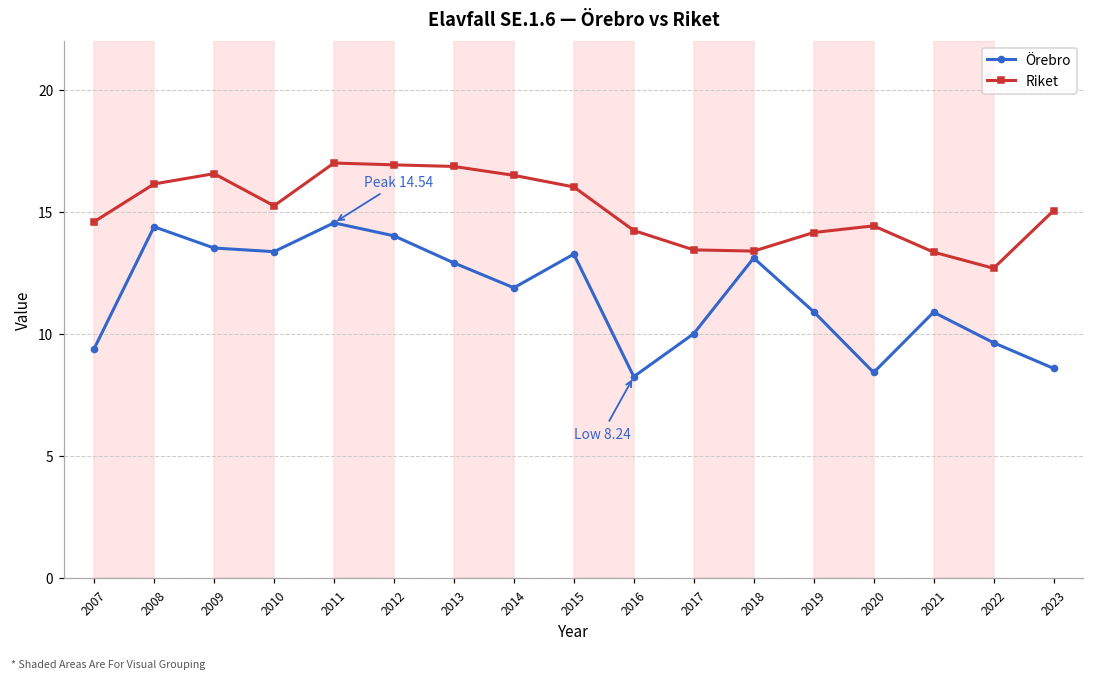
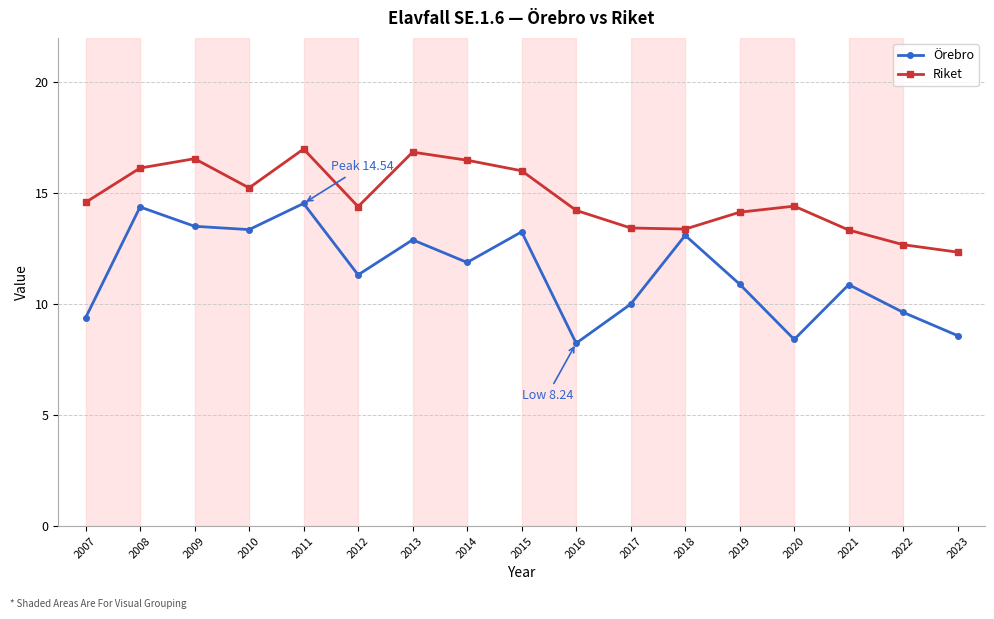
  {
    "Örebro": {
      "2007": 9.4,
      "2008": 14.4,
      "2009": 13.5,
      "2010": 13.4,
-     "2012": 14.0,
+     "2012": 11.3,
      "2013": 12.9,
      "2014": 11.9,
      "2015": 13.3,
      "2017": 10.0,
      "2018": 13.1,
      "2019": 10.9,
      "2020": 8.4,
      "2021": 10.9,
      "2022": 9.6,
      "2023": 8.6
    },
    "Riket": {
      "2007": 14.6,
      "2008": 16.1,
      "2009": 16.6,
      "2010": 15.2,
      "2011": 17.0,
-     "2012": 16.9,
+     "2012": 14.4,
      "2013": 16.9,
      "2014": 16.5,
      "2015": 16.0,
      "2016": 14.2,
      "2017": 13.4,
      "2018": 13.4,
      "2019": 14.1,
      "2020": 14.4,
      "2021": 13.3,
      "2022": 12.7,
-     "2023": 15.0
+     "2023": 12.3
    }
  }
